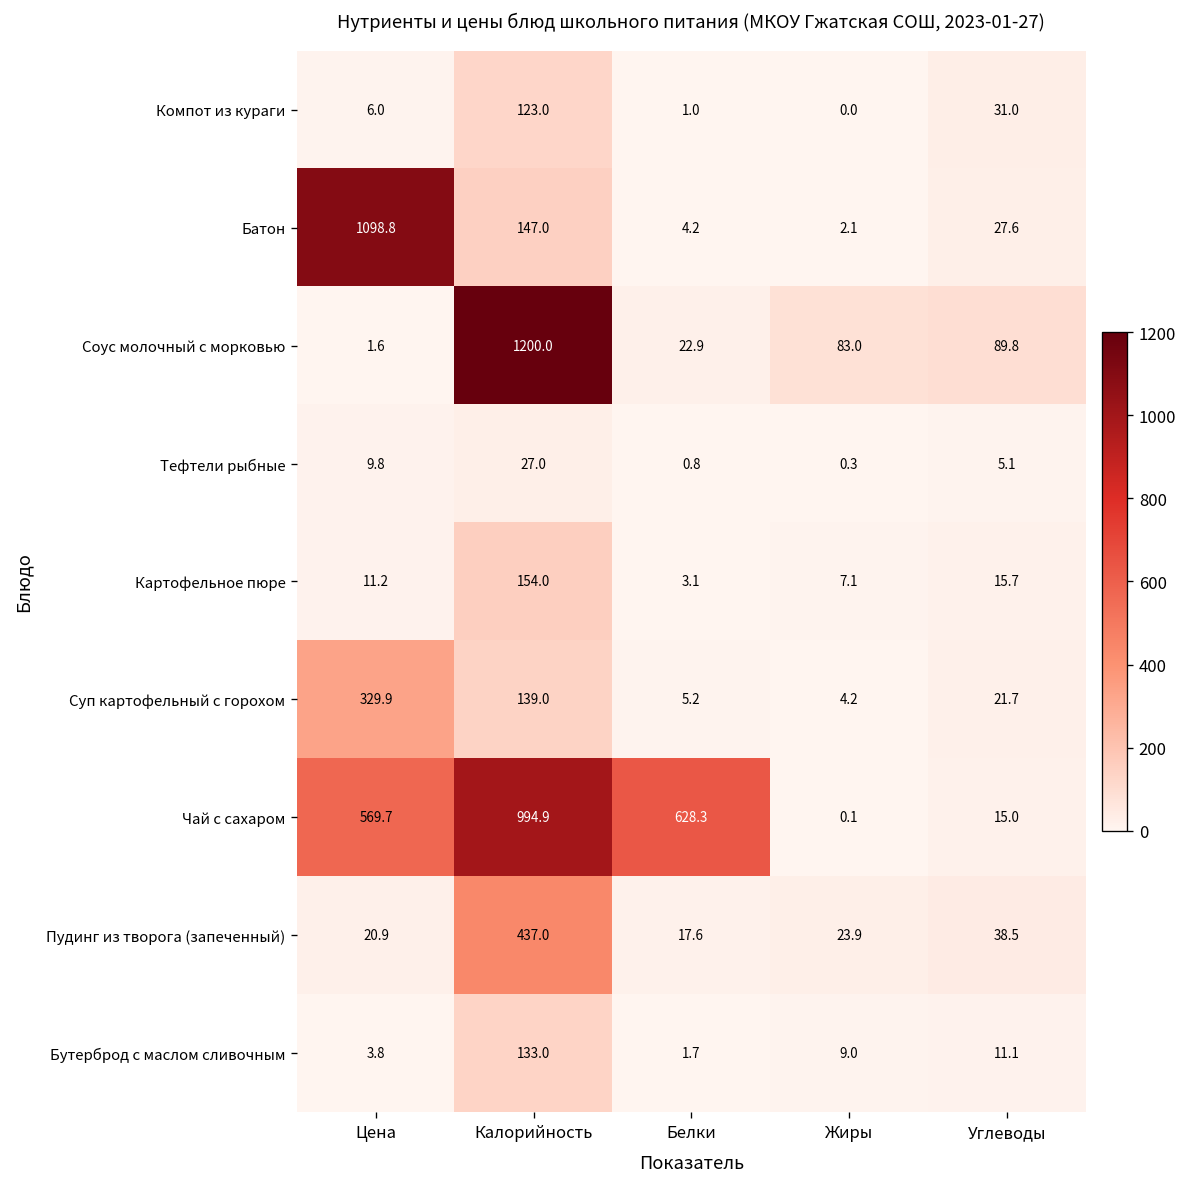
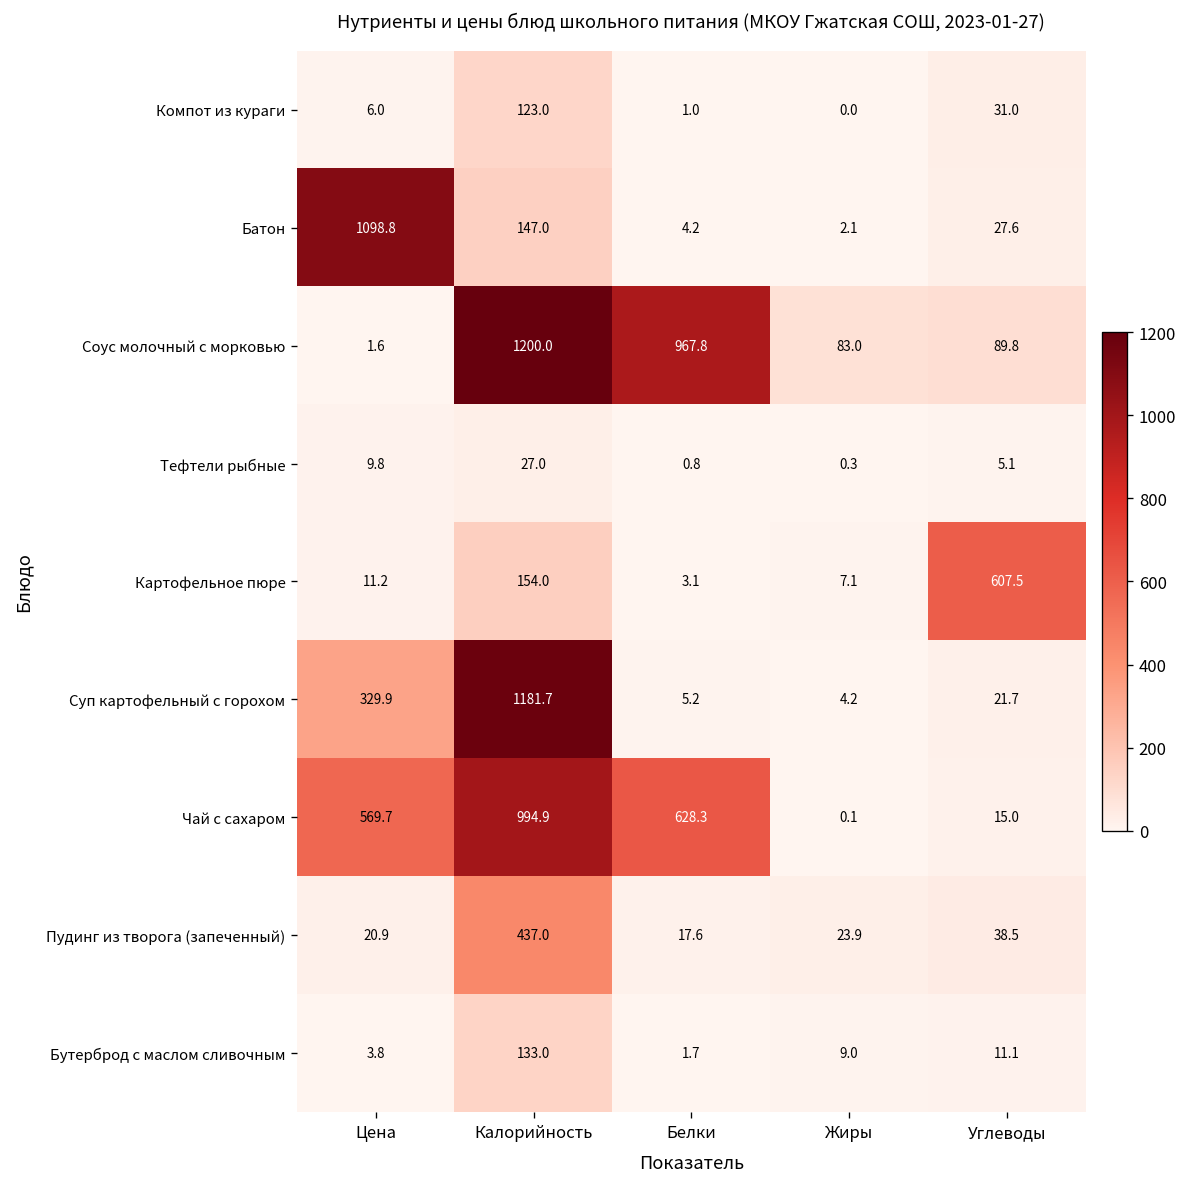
  {
    "Компот из кураги": {
      "Цена": 6.0,
      "Калорийность": 123.0,
      "Белки": 1.0,
      "Жиры": 0.0,
      "Углеводы": 31.0
    },
    "Батон": {
      "Цена": 1098.8,
      "Калорийность": 147.0,
      "Белки": 4.2,
      "Жиры": 2.1,
      "Углеводы": 27.6
    },
    "Соус молочный с морковью": {
      "Цена": 1.6,
      "Калорийность": 1200.0,
-     "Белки": 22.9,
+     "Белки": 967.8,
      "Жиры": 83.0,
      "Углеводы": 89.8
    },
    "Тефтели рыбные": {
      "Цена": 9.8,
      "Калорийность": 27.0,
      "Белки": 0.8,
      "Жиры": 0.3,
      "Углеводы": 5.1
    },
    "Картофельное пюре": {
      "Цена": 11.2,
      "Калорийность": 154.0,
      "Белки": 3.1,
      "Жиры": 7.1,
-     "Углеводы": 15.7
+     "Углеводы": 607.5
    },
    "Суп картофельный с горохом": {
      "Цена": 329.9,
-     "Калорийность": 139.0,
+     "Калорийность": 1181.7,
      "Белки": 5.2,
      "Жиры": 4.2,
      "Углеводы": 21.7
    },
    "Чай с сахаром": {
      "Цена": 569.7,
      "Калорийность": 994.9,
      "Белки": 628.3,
      "Жиры": 0.1,
      "Углеводы": 15.0
    },
    "Пудинг из творога (запеченный)": {
      "Цена": 20.9,
      "Калорийность": 437.0,
      "Белки": 17.6,
      "Жиры": 23.9,
      "Углеводы": 38.5
    },
    "Бутерброд с маслом сливочным": {
      "Цена": 3.8,
      "Калорийность": 133.0,
      "Белки": 1.7,
      "Жиры": 9.0,
      "Углеводы": 11.1
    }
  }
